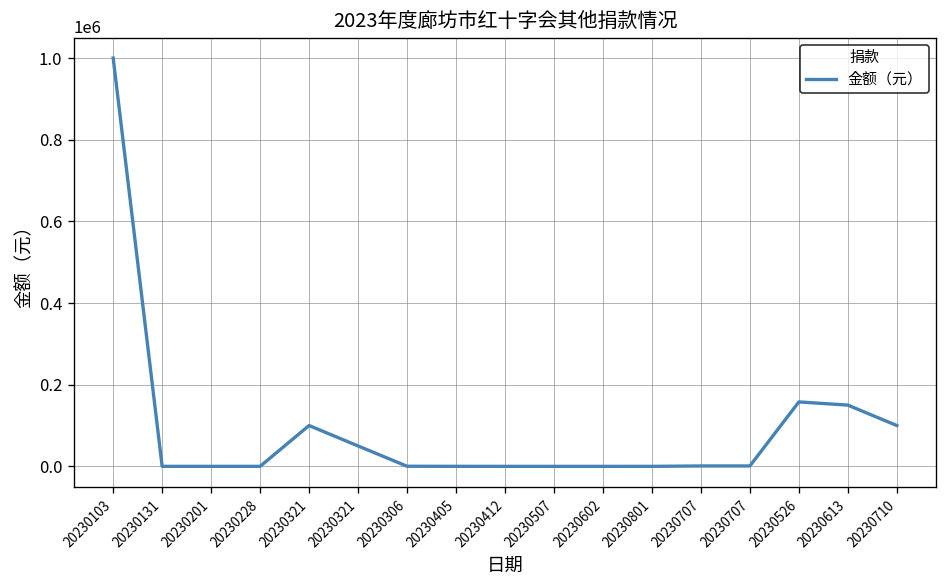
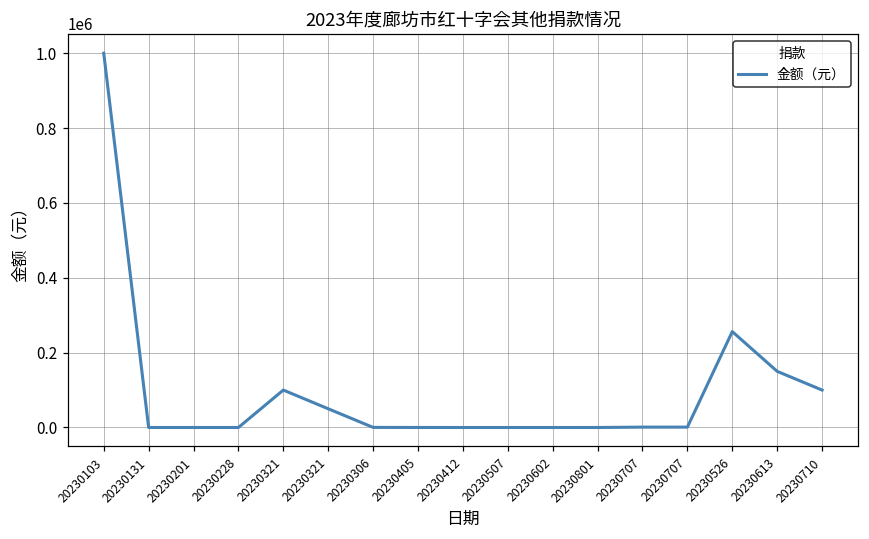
  {
    "20230103": 1000000,
    "20230131": 0,
    "20230201": 0,
    "20230228": 0,
    "20230306": 0,
    "20230405": 0,
    "20230412": 0,
    "20230507": 0,
    "20230602": 0,
    "20230801": 0,
-   "20230526": 160000,
+   "20230526": 260000,
    "20230613": 150000,
    "20230710": 100000
  }
